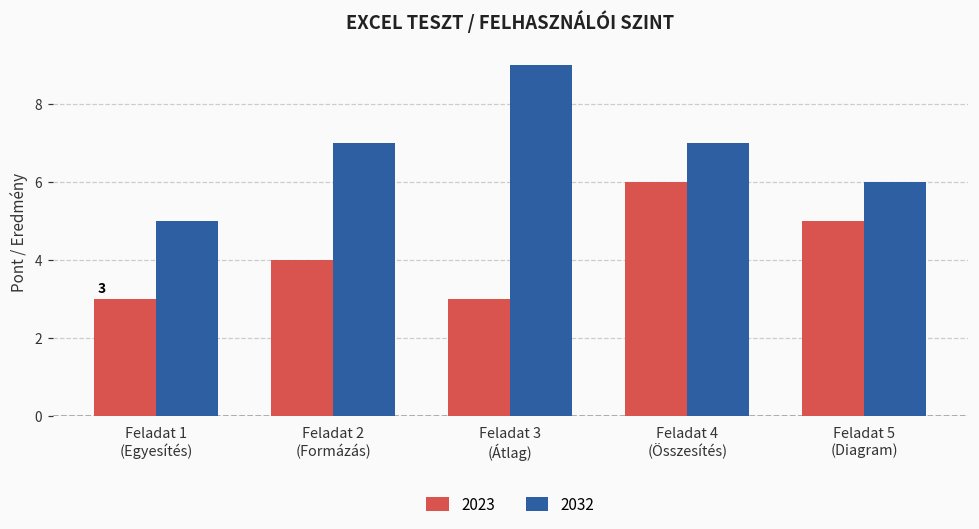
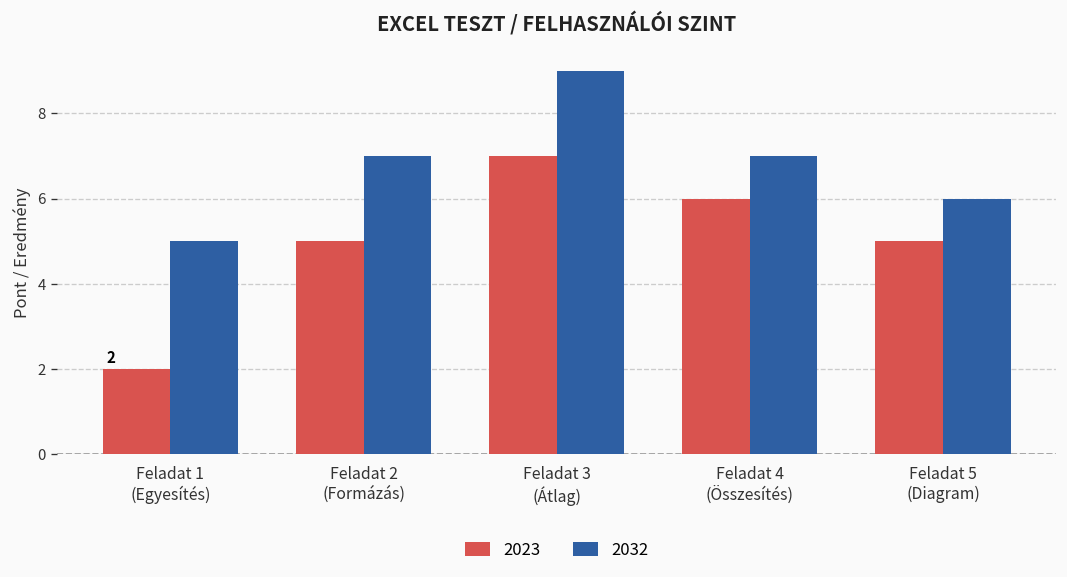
  {
    "2023": {
-     "Feladat 1 (Egyesítés)": 3,
-     "Feladat 2 (Formázás)": 4,
-     "Feladat 3 (Átlag)": 3
+     "Feladat 1 (Egyesítés)": 2,
+     "Feladat 2 (Formázás)": 5,
+     "Feladat 3 (Átlag)": 7
    },
    "2032": {
      "Feladat 1 (Egyesítés)": 5,
      "Feladat 2 (Formázás)": 7,
      "Feladat 3 (Átlag)": 9,
      "Feladat 4 (Összesítés)": 7,
      "Feladat 5 (Diagram)": 6
    }
  }
